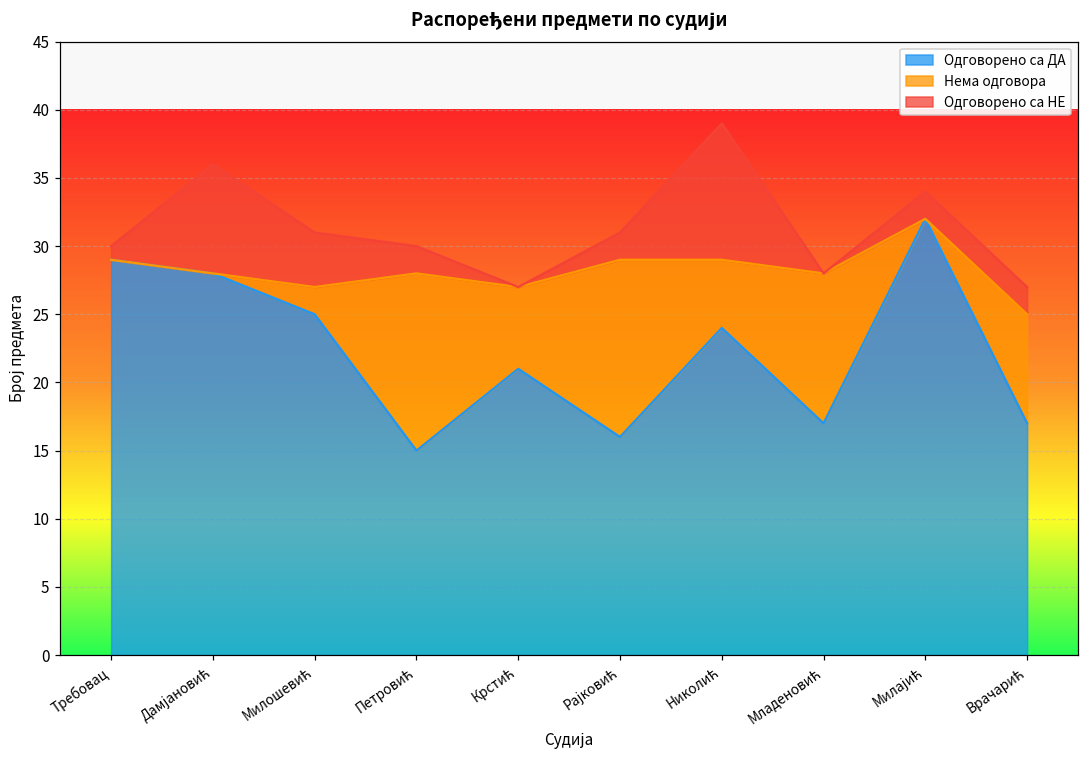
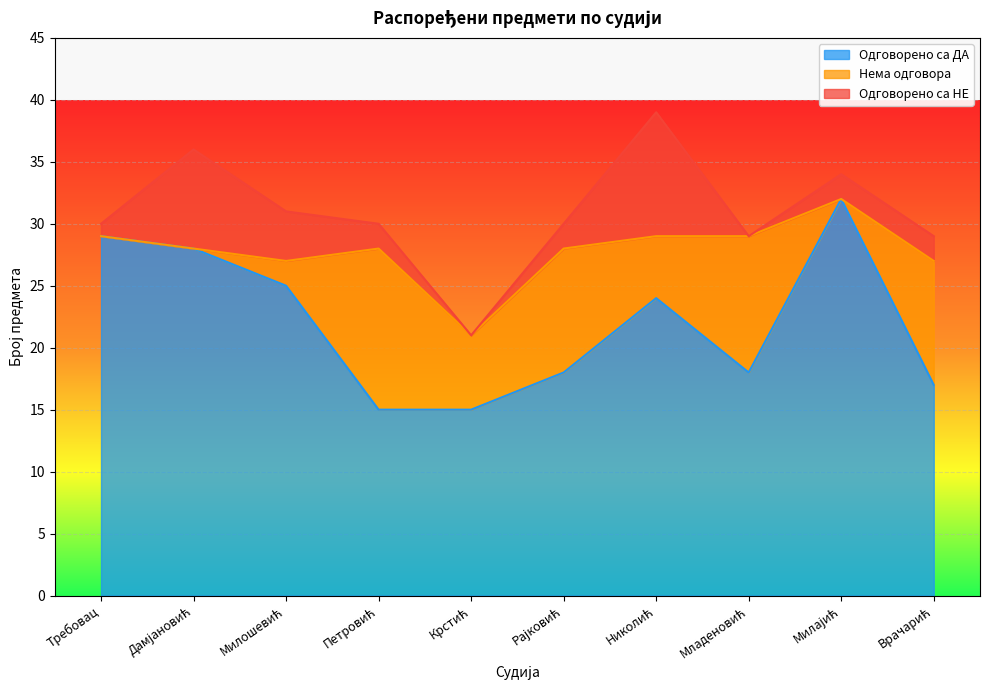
  {
    "Одговорено са ДА": {
      "Милошевић": 25,
      "Петровић": 15,
-     "Крстић": 21,
-     "Рајковић": 16,
+     "Крстић": 15,
+     "Рајковић": 18,
      "Николић": 24,
-     "Младеновић": 17,
+     "Младеновић": 18,
      "Врачарић": 17
    },
    "Нема одговора": {
      "Милошевић": 2,
      "Петровић": 13,
-     "Рајковић": 13,
+     "Рајковић": 10,
      "Николић": 5,
-     "Врачарић": 8
+     "Врачарић": 10
    },
    "Одговорено са НЕ": {
      "Требовац": 1,
      "Дамјановић": 8,
      "Милошевић": 4,
      "Петровић": 2,
      "Рајковић": 2,
      "Николић": 10,
      "Милајић": 2,
      "Врачарић": 2
    }
  }
